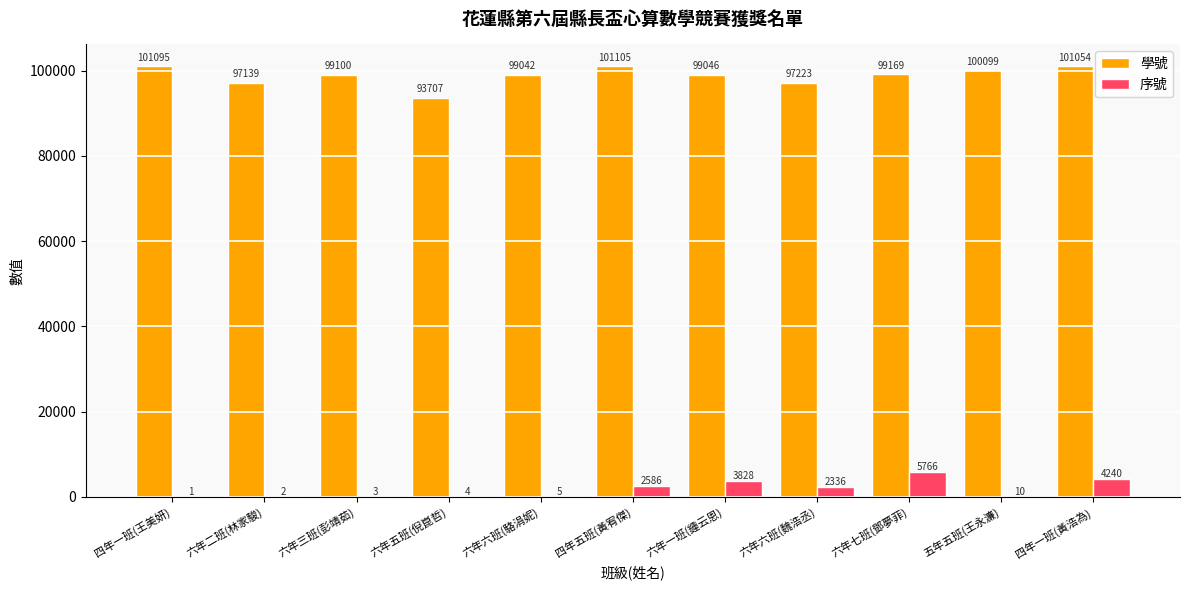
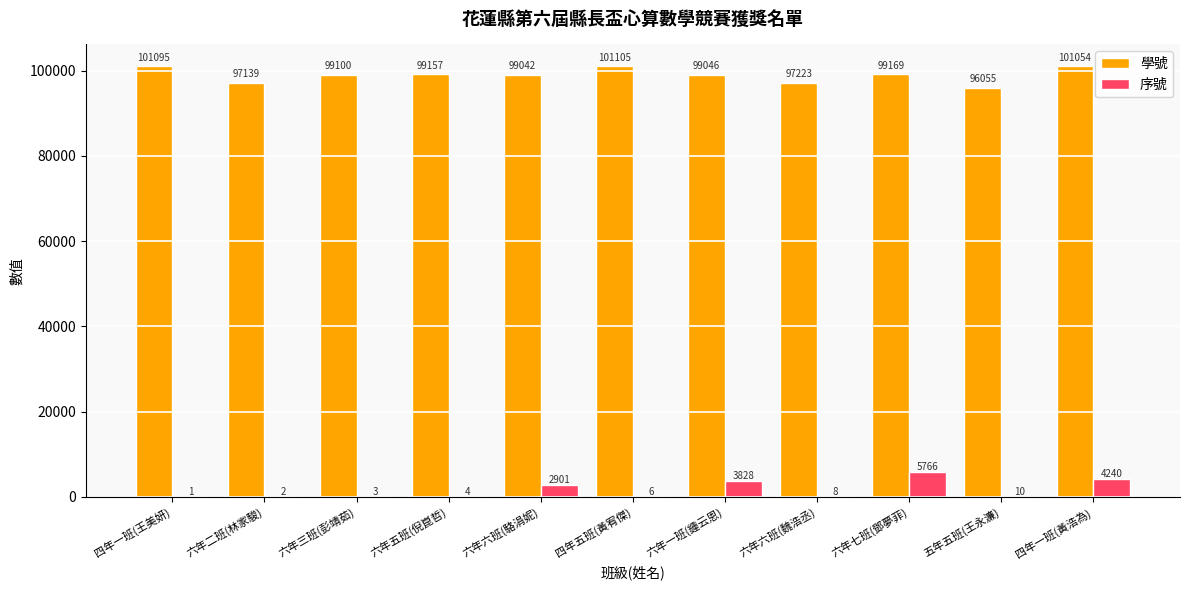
  {
    "學號": {
      "四年一班(王美妍)": 101095,
      "六年二班(林家駿)": 97139,
      "六年三班(彭靖茹)": 99100,
-     "六年五班(倪崑哲)": 93707,
+     "六年五班(倪崑哲)": 99157,
      "六年六班(駱涓妮)": 99042,
      "四年五班(黃宥傑)": 101105,
      "六年一班(鍾云恩)": 99046,
      "六年六班(魏浩丞)": 97223,
      "六年七班(鄧夢菲)": 99169,
-     "五年五班(王永濂)": 100099,
+     "五年五班(王永濂)": 96055,
      "四年一班(黃浩為)": 101054
    },
    "序號": {
      "四年一班(王美妍)": 1,
      "六年二班(林家駿)": 2,
      "六年三班(彭靖茹)": 3,
      "六年五班(倪崑哲)": 4,
-     "六年六班(駱涓妮)": 5,
-     "四年五班(黃宥傑)": 2586,
+     "六年六班(駱涓妮)": 2901,
+     "四年五班(黃宥傑)": 6,
      "六年一班(鍾云恩)": 3828,
-     "六年六班(魏浩丞)": 2336,
+     "六年六班(魏浩丞)": 8,
      "六年七班(鄧夢菲)": 5766,
      "五年五班(王永濂)": 10,
      "四年一班(黃浩為)": 4240
    }
  }
